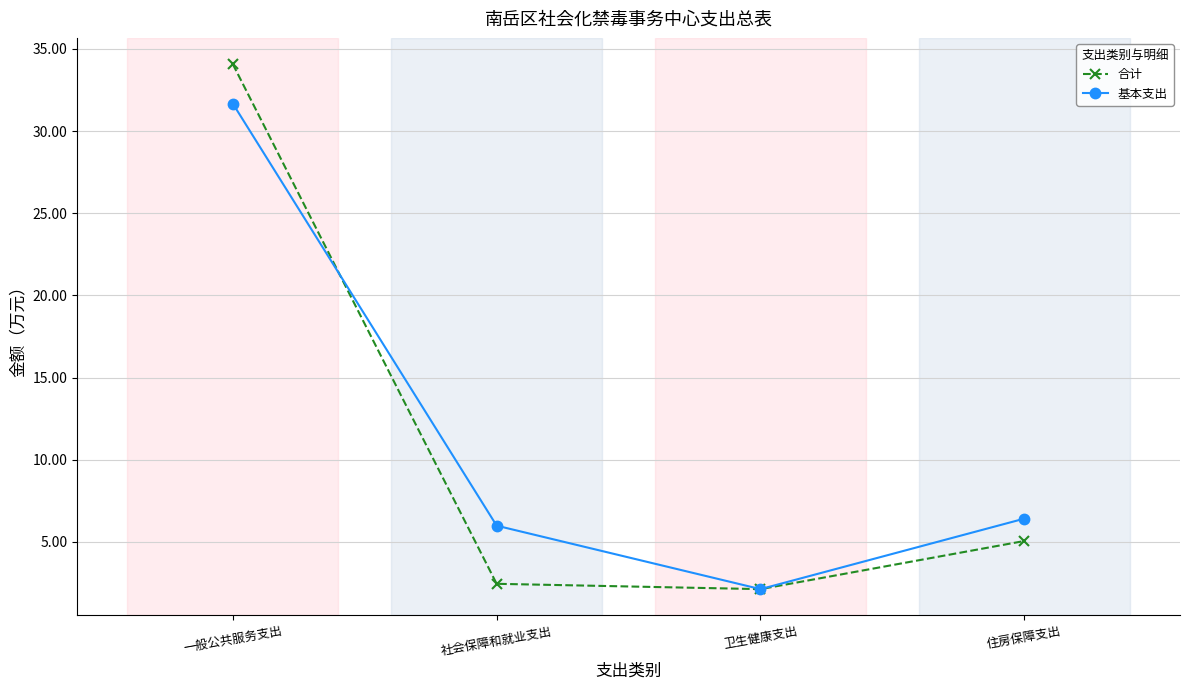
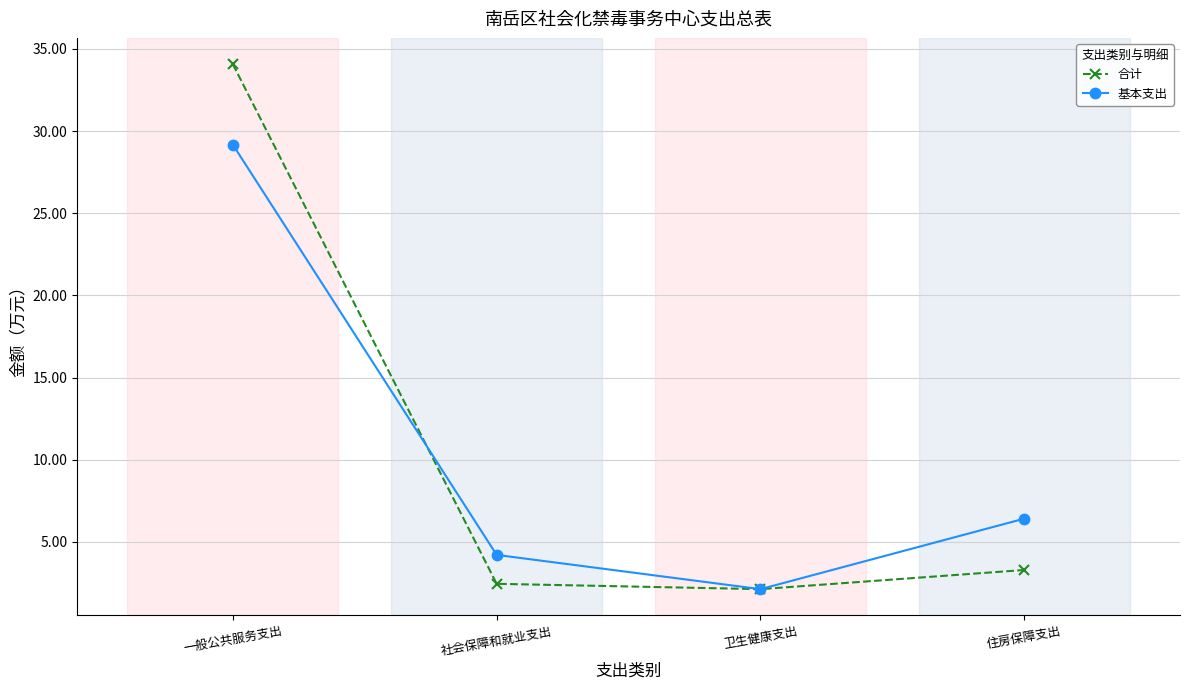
  {
    "合计": {
      "一般公共服务支出": 34.1,
      "社会保障和就业支出": 2.5,
-     "住房保障支出": 5.1
+     "住房保障支出": 3.3
    },
    "基本支出": {
-     "一般公共服务支出": 31.7,
-     "社会保障和就业支出": 6.0,
+     "一般公共服务支出": 29.2,
+     "社会保障和就业支出": 4.2,
      "住房保障支出": 6.4
    }
  }
